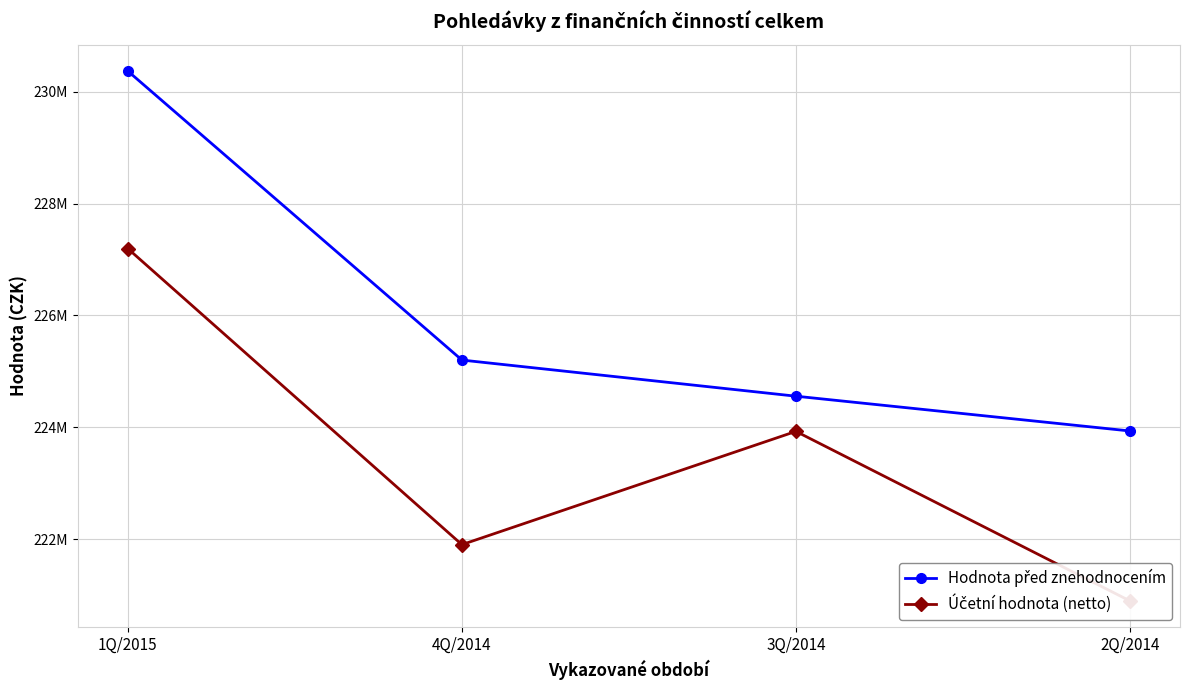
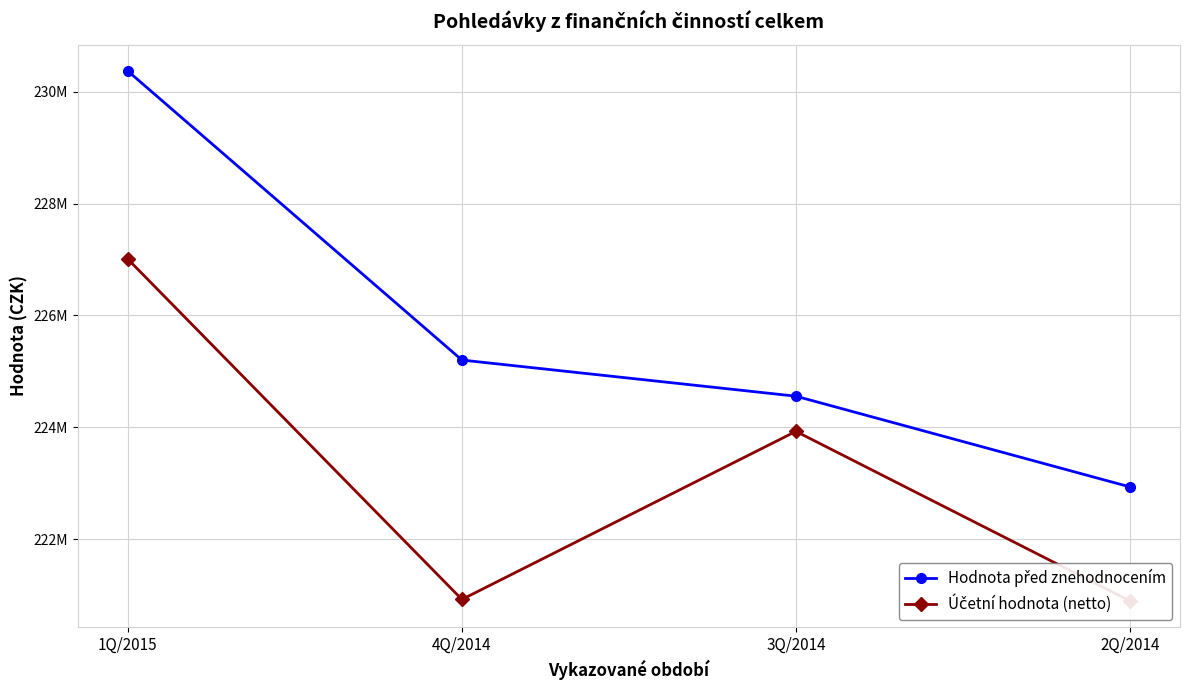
  {
    "Hodnota před znehodnocením": {
      "1Q/2015": 230400000,
      "4Q/2014": 225200000,
      "3Q/2014": 224600000,
-     "2Q/2014": 223900000
+     "2Q/2014": 222900000
    },
    "Účetní hodnota (netto)": {
-     "1Q/2015": 227200000,
-     "4Q/2014": 221900000,
+     "1Q/2015": 227000000,
+     "4Q/2014": 220900000,
      "3Q/2014": 223900000
    }
  }
